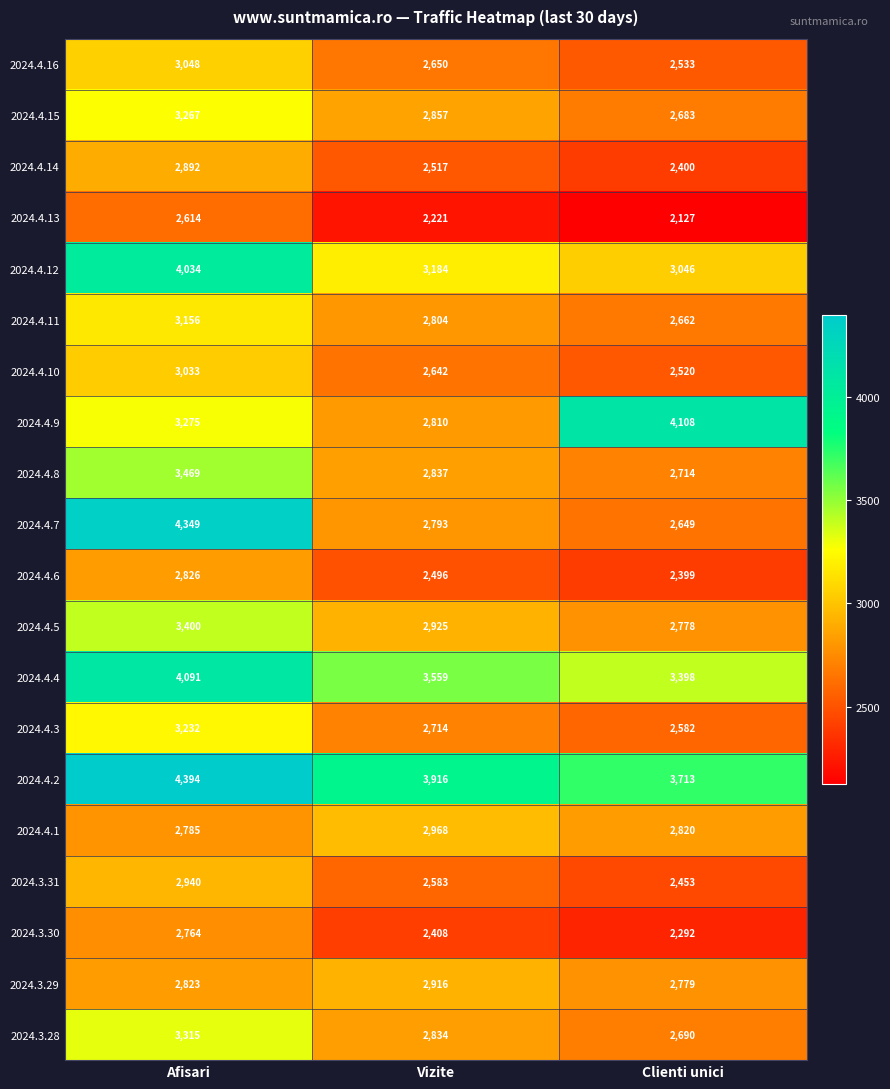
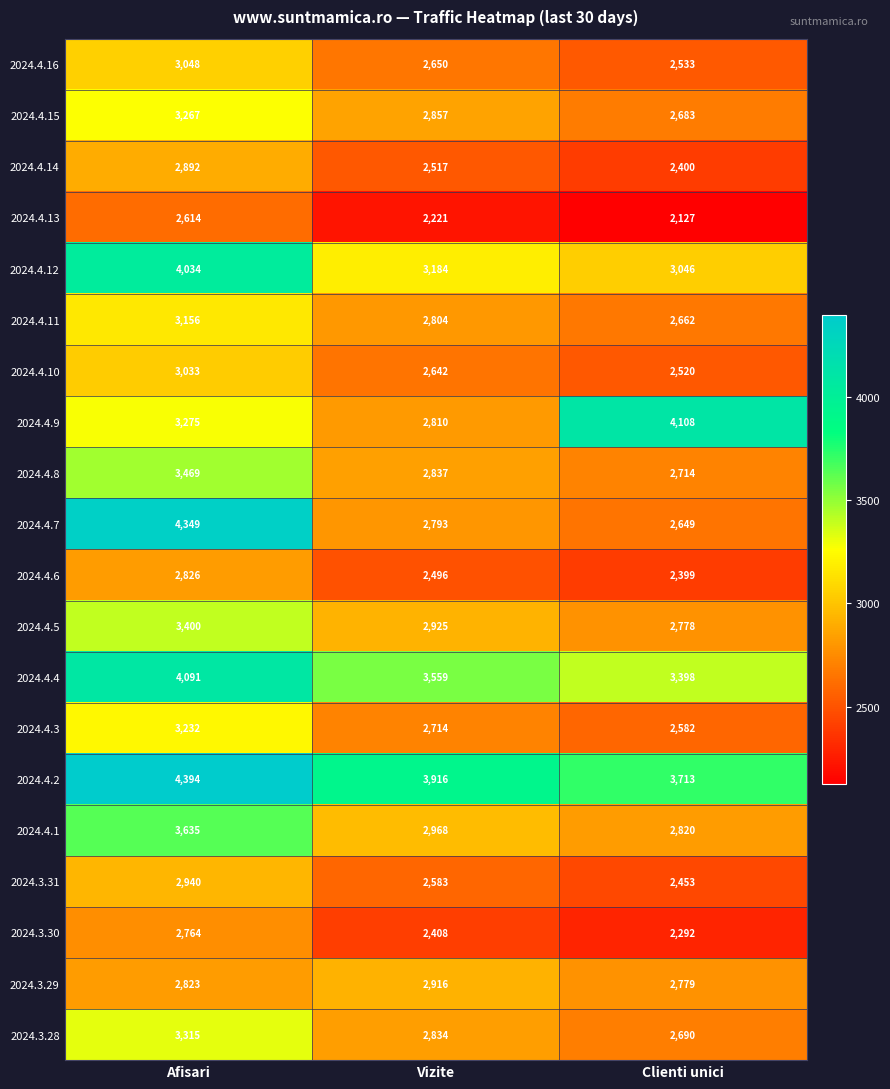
  {
    "2024.4.16": {
      "Afisari": "3,048",
      "Vizite": "2,650",
      "Clienti unici": "2,533"
    },
    "2024.4.15": {
      "Afisari": "3,267",
      "Vizite": "2,857",
      "Clienti unici": "2,683"
    },
    "2024.4.14": {
      "Afisari": "2,892",
      "Vizite": "2,517",
      "Clienti unici": "2,400"
    },
    "2024.4.13": {
      "Afisari": "2,614",
      "Vizite": "2,221",
      "Clienti unici": "2,127"
    },
    "2024.4.12": {
      "Afisari": "4,034",
      "Vizite": "3,184",
      "Clienti unici": "3,046"
    },
    "2024.4.11": {
      "Afisari": "3,156",
      "Vizite": "2,804",
      "Clienti unici": "2,662"
    },
    "2024.4.10": {
      "Afisari": "3,033",
      "Vizite": "2,642",
      "Clienti unici": "2,520"
    },
    "2024.4.9": {
      "Afisari": "3,275",
      "Vizite": "2,810",
      "Clienti unici": "4,108"
    },
    "2024.4.8": {
      "Afisari": "3,469",
      "Vizite": "2,837",
      "Clienti unici": "2,714"
    },
    "2024.4.7": {
      "Afisari": "4,349",
      "Vizite": "2,793",
      "Clienti unici": "2,649"
    },
    "2024.4.6": {
      "Afisari": "2,826",
      "Vizite": "2,496",
      "Clienti unici": "2,399"
    },
    "2024.4.5": {
      "Afisari": "3,400",
      "Vizite": "2,925",
      "Clienti unici": "2,778"
    },
    "2024.4.4": {
      "Afisari": "4,091",
      "Vizite": "3,559",
      "Clienti unici": "3,398"
    },
    "2024.4.3": {
      "Afisari": "3,232",
      "Vizite": "2,714",
      "Clienti unici": "2,582"
    },
    "2024.4.2": {
      "Afisari": "4,394",
      "Vizite": "3,916",
      "Clienti unici": "3,713"
    },
    "2024.4.1": {
-     "Afisari": "2,785",
+     "Afisari": "3,635",
      "Vizite": "2,968",
      "Clienti unici": "2,820"
    },
    "2024.3.31": {
      "Afisari": "2,940",
      "Vizite": "2,583",
      "Clienti unici": "2,453"
    },
    "2024.3.30": {
      "Afisari": "2,764",
      "Vizite": "2,408",
      "Clienti unici": "2,292"
    },
    "2024.3.29": {
      "Afisari": "2,823",
      "Vizite": "2,916",
      "Clienti unici": "2,779"
    },
    "2024.3.28": {
      "Afisari": "3,315",
      "Vizite": "2,834",
      "Clienti unici": "2,690"
    }
  }
